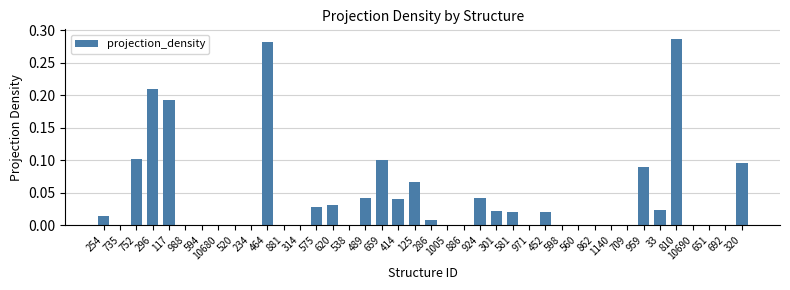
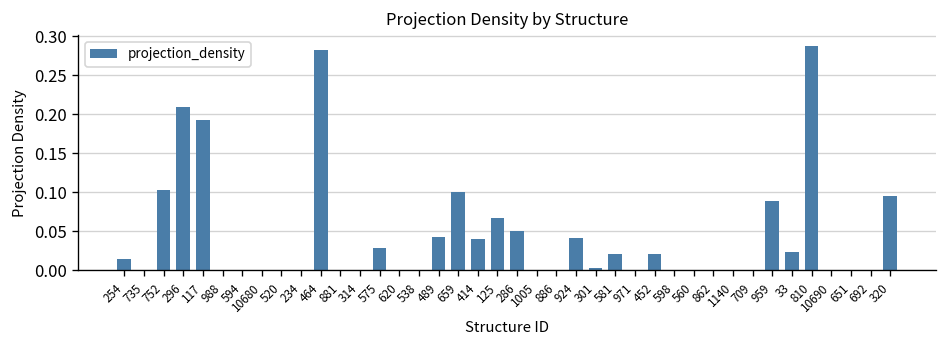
  {
    "254": 0.01,
    "752": 0.10,
    "296": 0.21,
    "117": 0.19,
    "464": 0.28,
    "575": 0.03,
-   "620": 0.03,
+   "620": 0.00,
    "489": 0.04,
    "659": 0.10,
    "414": 0.04,
    "125": 0.07,
-   "286": 0.01,
+   "286": 0.05,
    "1005": 0.00,
    "924": 0.04,
-   "301": 0.02,
+   "301": 0.00,
    "581": 0.02,
    "452": 0.02,
    "560": 0.00,
    "959": 0.09,
    "33": 0.02,
    "810": 0.29,
    "651": 0.00,
    "320": 0.10
  }
